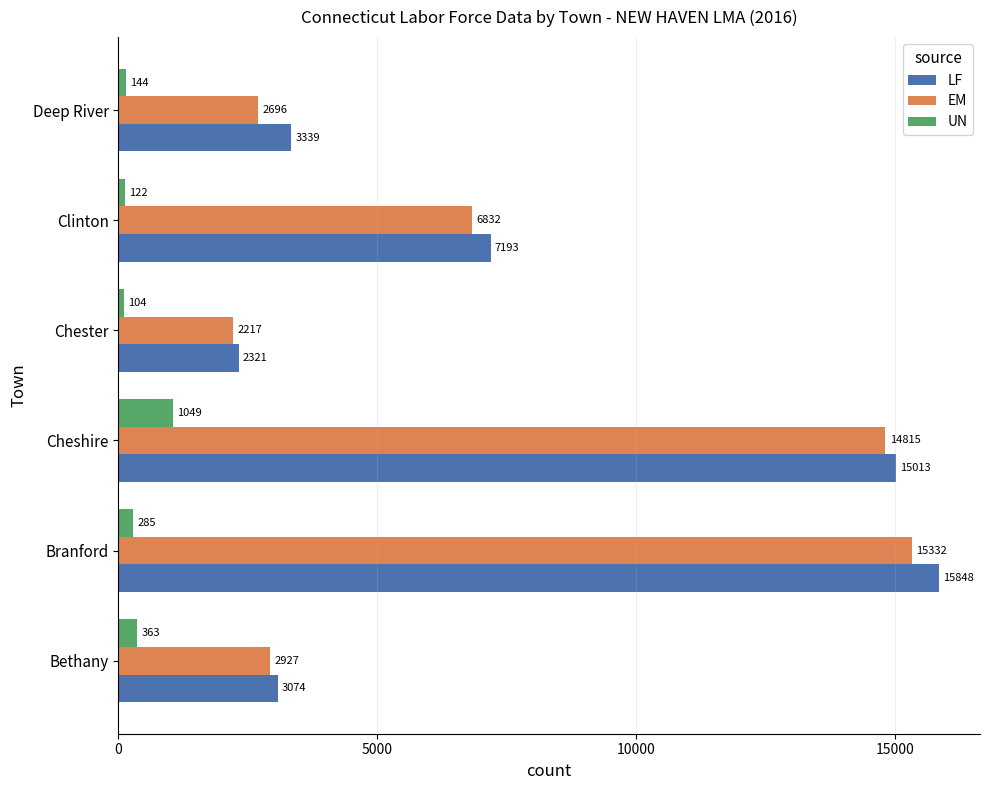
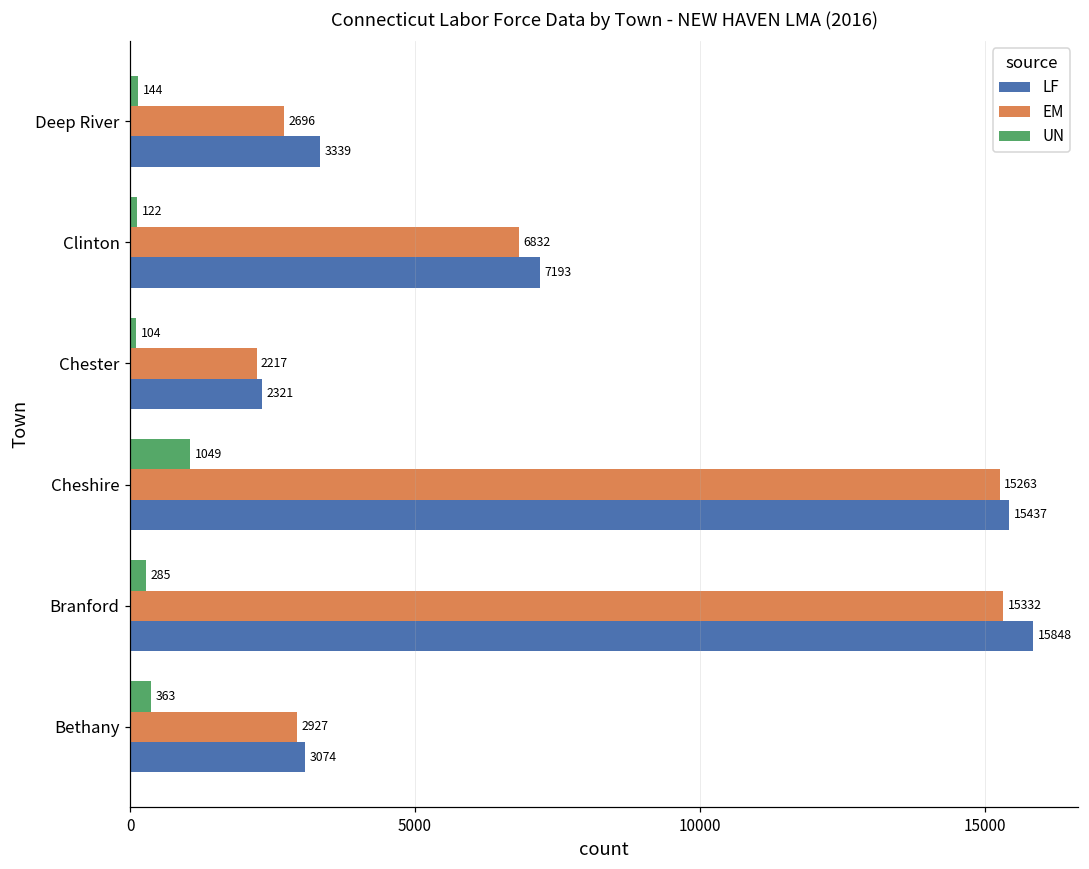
  {
    "LF": {
      "Deep River": 3339,
      "Clinton": 7193,
      "Chester": 2321,
-     "Cheshire": 15013,
+     "Cheshire": 15437,
      "Branford": 15848,
      "Bethany": 3074
    },
    "EM": {
      "Deep River": 2696,
      "Clinton": 6832,
      "Chester": 2217,
-     "Cheshire": 14815,
+     "Cheshire": 15263,
      "Branford": 15332,
      "Bethany": 2927
    },
    "UN": {
      "Deep River": 144,
      "Clinton": 122,
      "Chester": 104,
      "Cheshire": 1049,
      "Branford": 285,
      "Bethany": 363
    }
  }
